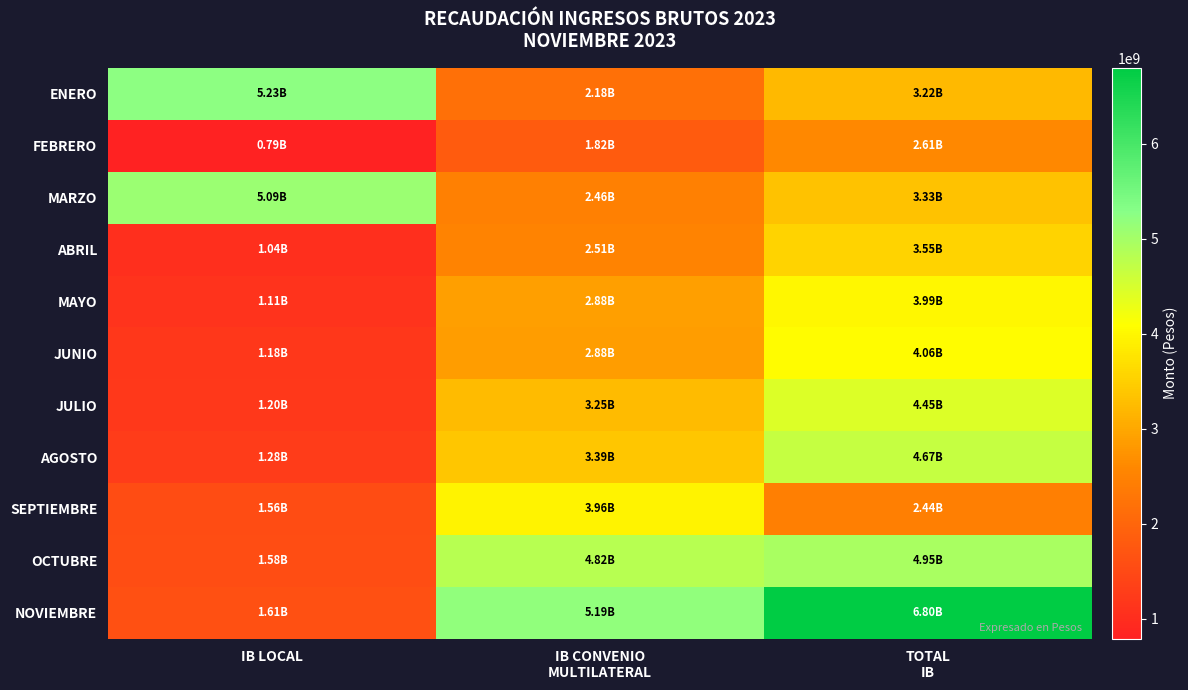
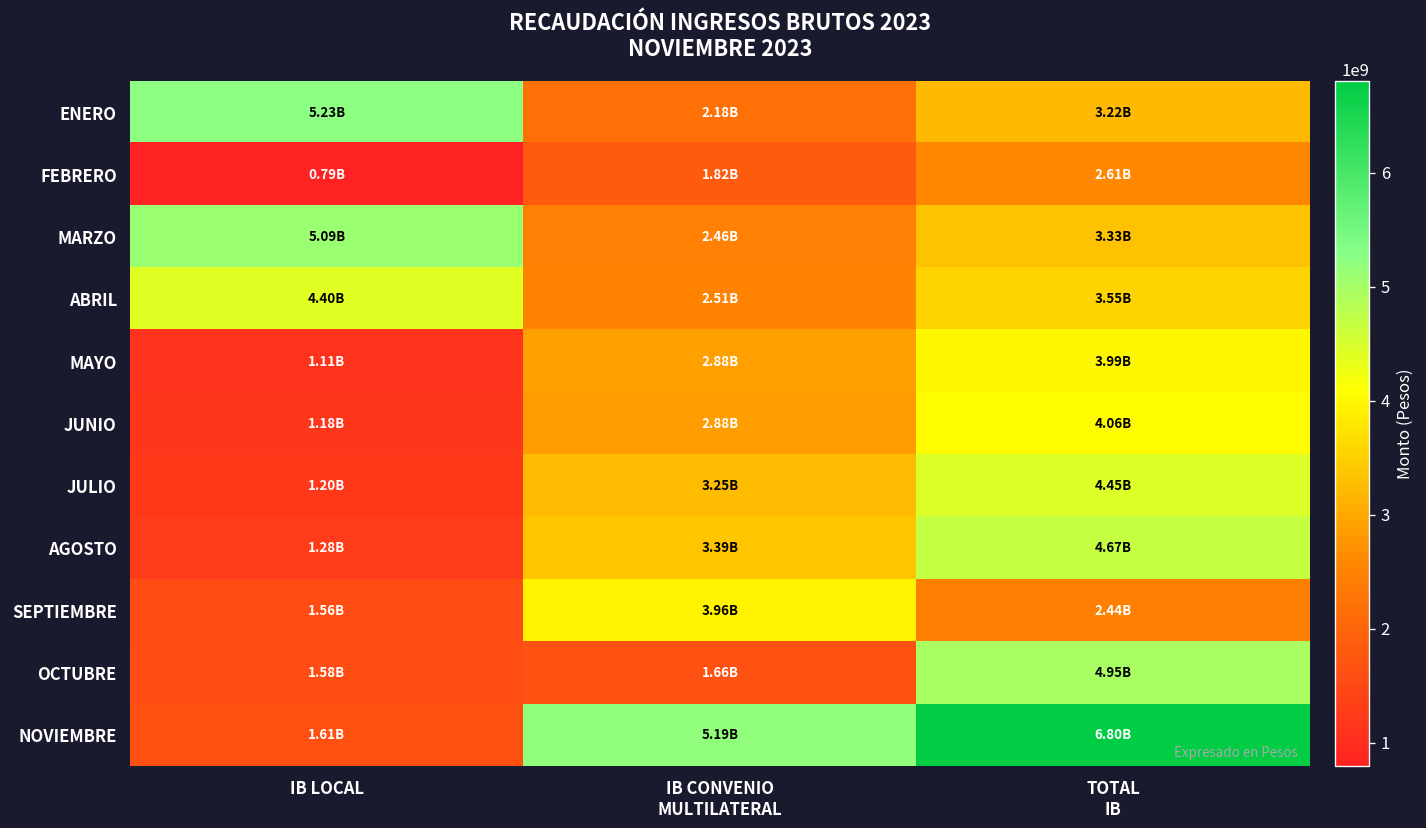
  {
    "ENERO": {
      "IB LOCAL": "5.23B",
      "IB CONVENIO MULTILATERAL": "2.18B",
      "TOTAL IB": "3.22B"
    },
    "FEBRERO": {
      "IB LOCAL": "0.79B",
      "IB CONVENIO MULTILATERAL": "1.82B",
      "TOTAL IB": "2.61B"
    },
    "MARZO": {
      "IB LOCAL": "5.09B",
      "IB CONVENIO MULTILATERAL": "2.46B",
      "TOTAL IB": "3.33B"
    },
    "ABRIL": {
-     "IB LOCAL": "1.04B",
+     "IB LOCAL": "4.40B",
      "IB CONVENIO MULTILATERAL": "2.51B",
      "TOTAL IB": "3.55B"
    },
    "MAYO": {
      "IB LOCAL": "1.11B",
      "IB CONVENIO MULTILATERAL": "2.88B",
      "TOTAL IB": "3.99B"
    },
    "JUNIO": {
      "IB LOCAL": "1.18B",
      "IB CONVENIO MULTILATERAL": "2.88B",
      "TOTAL IB": "4.06B"
    },
    "JULIO": {
      "IB LOCAL": "1.20B",
      "IB CONVENIO MULTILATERAL": "3.25B",
      "TOTAL IB": "4.45B"
    },
    "AGOSTO": {
      "IB LOCAL": "1.28B",
      "IB CONVENIO MULTILATERAL": "3.39B",
      "TOTAL IB": "4.67B"
    },
    "SEPTIEMBRE": {
      "IB LOCAL": "1.56B",
      "IB CONVENIO MULTILATERAL": "3.96B",
      "TOTAL IB": "2.44B"
    },
    "OCTUBRE": {
      "IB LOCAL": "1.58B",
-     "IB CONVENIO MULTILATERAL": "4.82B",
+     "IB CONVENIO MULTILATERAL": "1.66B",
      "TOTAL IB": "4.95B"
    },
    "NOVIEMBRE": {
      "IB LOCAL": "1.61B",
      "IB CONVENIO MULTILATERAL": "5.19B"
    }
  }
